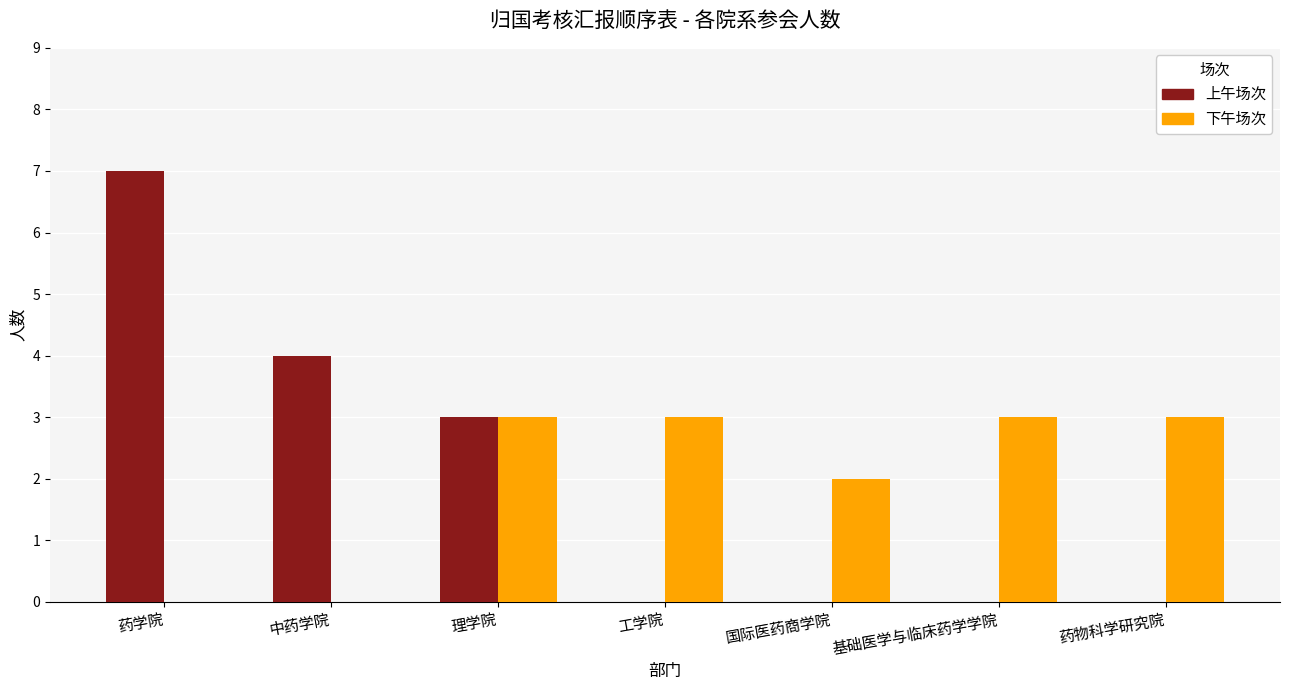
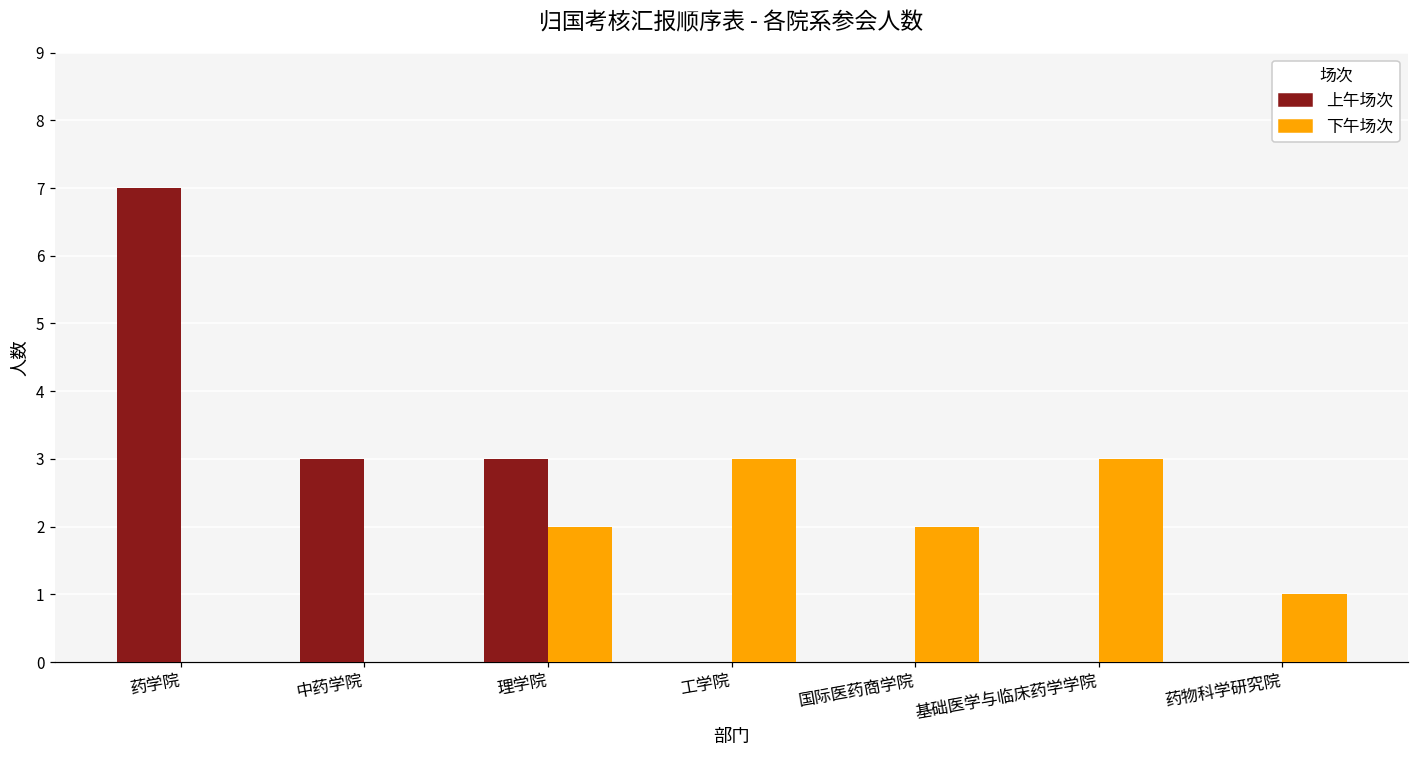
  {
    "上午场次": {
      "药学院": 7,
-     "中药学院": 4,
+     "中药学院": 3,
      "理学院": 3,
      "工学院": 0,
      "国际医药商学院": 0,
      "基础医学与临床药学学院": 0,
      "药物科学研究院": 0
    },
    "下午场次": {
      "药学院": 0,
      "中药学院": 0,
-     "理学院": 3,
+     "理学院": 2,
      "工学院": 3,
      "国际医药商学院": 2,
      "基础医学与临床药学学院": 3,
-     "药物科学研究院": 3
+     "药物科学研究院": 1
    }
  }
